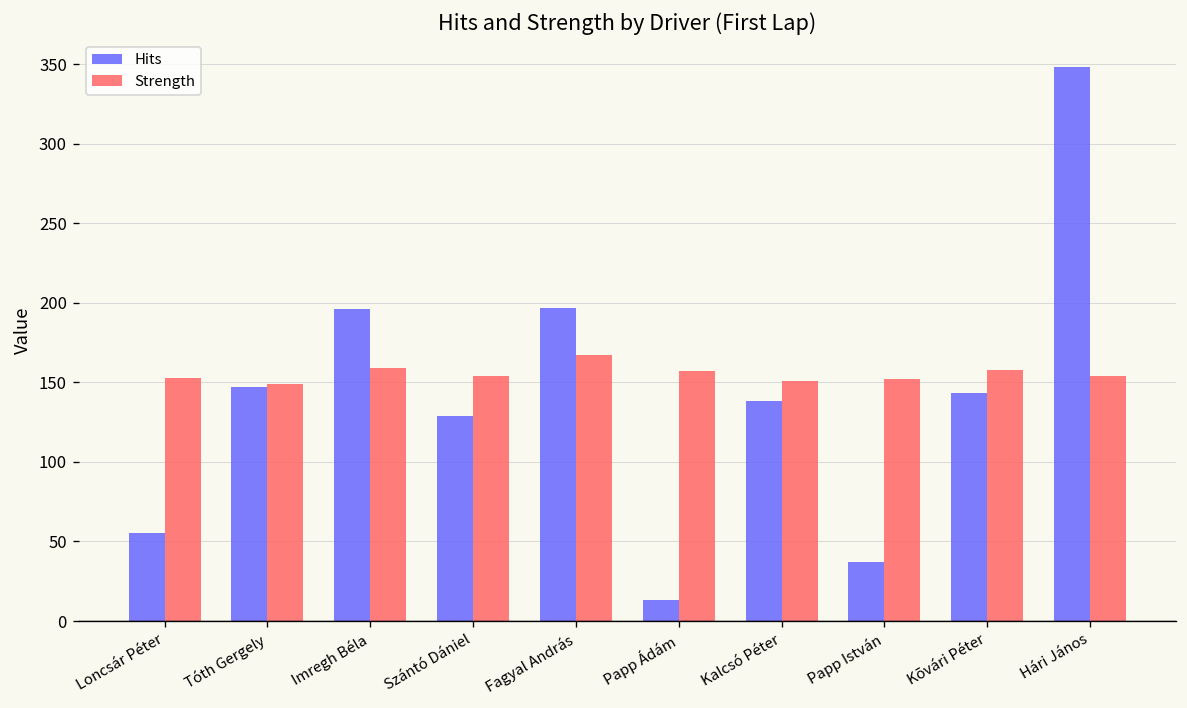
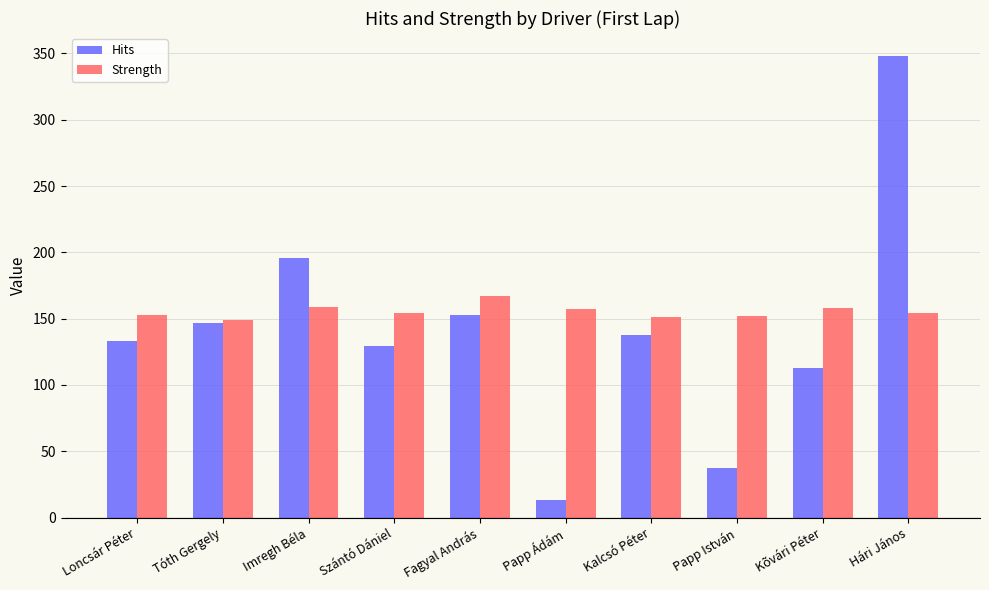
  {
    "Hits": {
-     "Loncsár Péter": 55,
+     "Loncsár Péter": 133,
      "Tóth Gergely": 147,
      "Imregh Béla": 196,
      "Szántó Dániel": 129,
-     "Fagyal András": 197,
+     "Fagyal András": 153,
      "Papp Ádám": 13,
      "Kalcsó Péter": 138,
      "Papp István": 37,
-     "Kõvári Péter": 143,
+     "Kõvári Péter": 113,
      "Hári János": 348
    },
    "Strength": {
      "Loncsár Péter": 153,
      "Tóth Gergely": 149,
      "Imregh Béla": 159,
      "Szántó Dániel": 154,
      "Fagyal András": 167,
      "Papp Ádám": 157,
      "Kalcsó Péter": 151,
      "Papp István": 152,
      "Kõvári Péter": 158,
      "Hári János": 154
    }
  }
